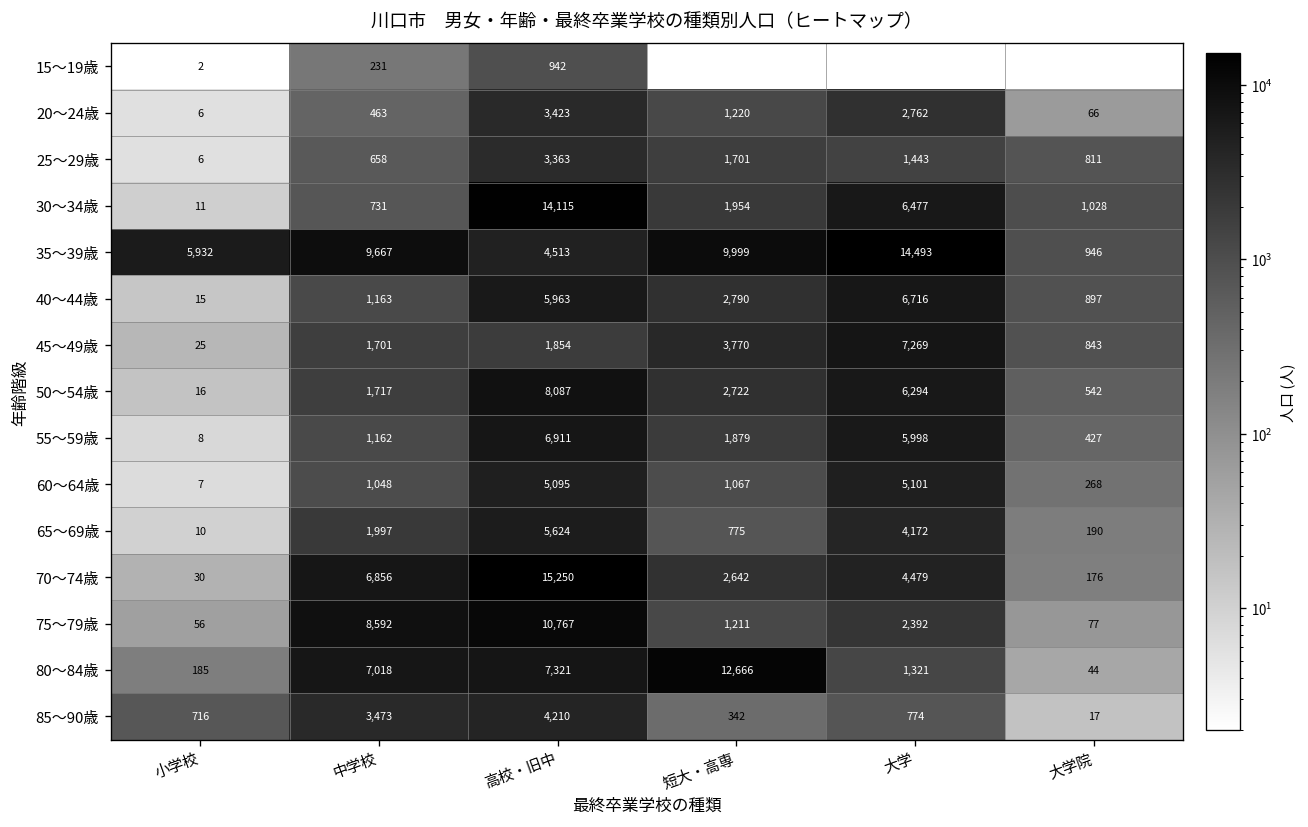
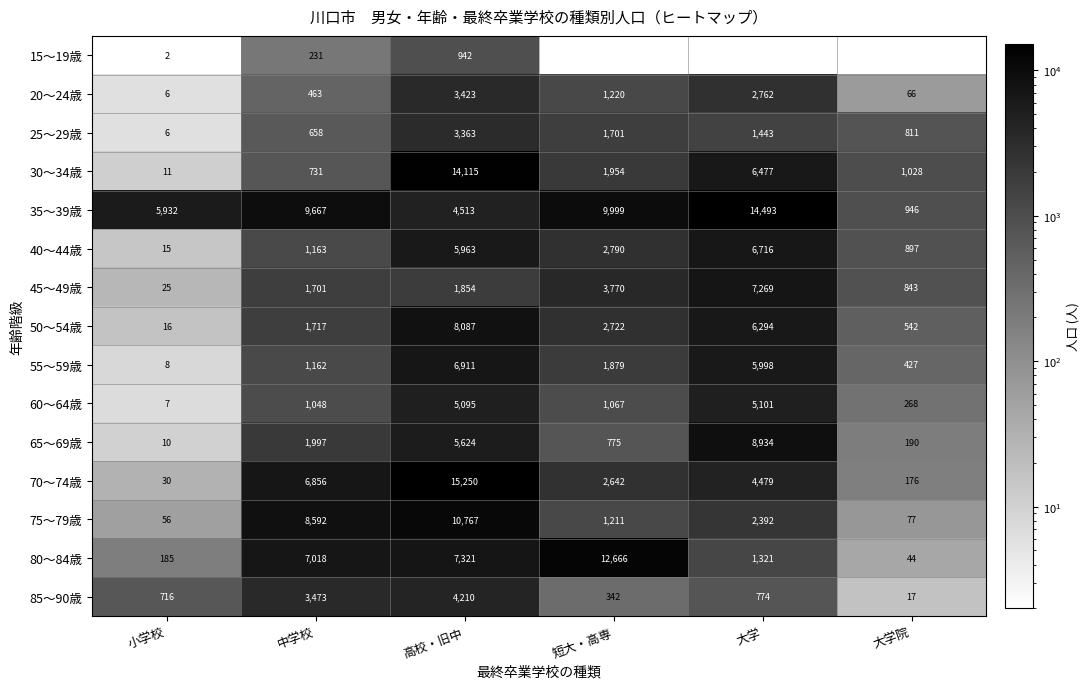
  {
    "15～19歳": {
      "小学校": "2",
      "中学校": "231",
      "高校・旧中": "942"
    },
    "20～24歳": {
      "小学校": "6",
      "中学校": "463",
      "高校・旧中": "3,423",
      "短大・高専": "1,220",
      "大学": "2,762",
      "大学院": "66"
    },
    "25～29歳": {
      "小学校": "6",
      "中学校": "658",
      "高校・旧中": "3,363",
      "短大・高専": "1,701",
      "大学": "1,443",
      "大学院": "811"
    },
    "30～34歳": {
      "小学校": "11",
      "中学校": "731",
      "高校・旧中": "14,115",
      "短大・高専": "1,954",
      "大学": "6,477",
      "大学院": "1,028"
    },
    "35～39歳": {
      "小学校": "5,932",
      "中学校": "9,667",
      "高校・旧中": "4,513",
      "短大・高専": "9,999",
      "大学": "14,493",
      "大学院": "946"
    },
    "40～44歳": {
      "小学校": "15",
      "中学校": "1,163",
      "高校・旧中": "5,963",
      "短大・高専": "2,790",
      "大学": "6,716",
      "大学院": "897"
    },
    "45～49歳": {
      "小学校": "25",
      "中学校": "1,701",
      "高校・旧中": "1,854",
      "短大・高専": "3,770",
      "大学": "7,269",
      "大学院": "843"
    },
    "50～54歳": {
      "小学校": "16",
      "中学校": "1,717",
      "高校・旧中": "8,087",
      "短大・高専": "2,722",
      "大学": "6,294",
      "大学院": "542"
    },
    "55～59歳": {
      "小学校": "8",
      "中学校": "1,162",
      "高校・旧中": "6,911",
      "短大・高専": "1,879",
      "大学": "5,998",
      "大学院": "427"
    },
    "60～64歳": {
      "小学校": "7",
      "中学校": "1,048",
      "高校・旧中": "5,095",
      "短大・高専": "1,067",
      "大学": "5,101",
      "大学院": "268"
    },
    "65～69歳": {
      "小学校": "10",
      "中学校": "1,997",
      "高校・旧中": "5,624",
      "短大・高専": "775",
-     "大学": "4,172",
+     "大学": "8,934",
      "大学院": "190"
    },
    "70～74歳": {
      "小学校": "30",
      "中学校": "6,856",
      "高校・旧中": "15,250",
      "短大・高専": "2,642",
      "大学": "4,479",
      "大学院": "176"
    },
    "75～79歳": {
      "小学校": "56",
      "中学校": "8,592",
      "高校・旧中": "10,767",
      "短大・高専": "1,211",
      "大学": "2,392",
      "大学院": "77"
    },
    "80～84歳": {
      "小学校": "185",
      "中学校": "7,018",
      "高校・旧中": "7,321",
      "短大・高専": "12,666",
      "大学": "1,321",
      "大学院": "44"
    },
    "85～90歳": {
      "小学校": "716",
      "中学校": "3,473",
      "高校・旧中": "4,210",
      "短大・高専": "342",
      "大学": "774",
      "大学院": "17"
    }
  }
